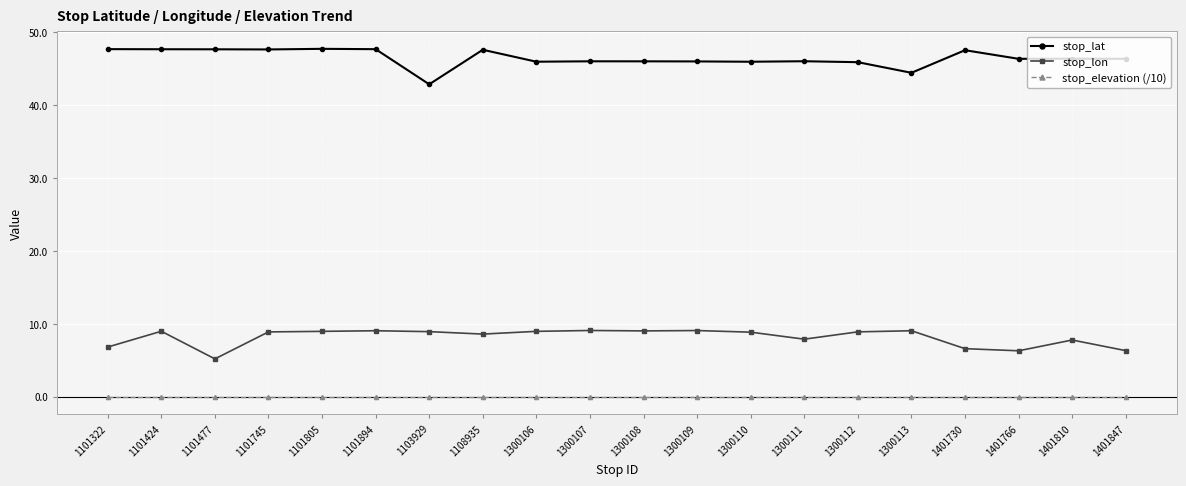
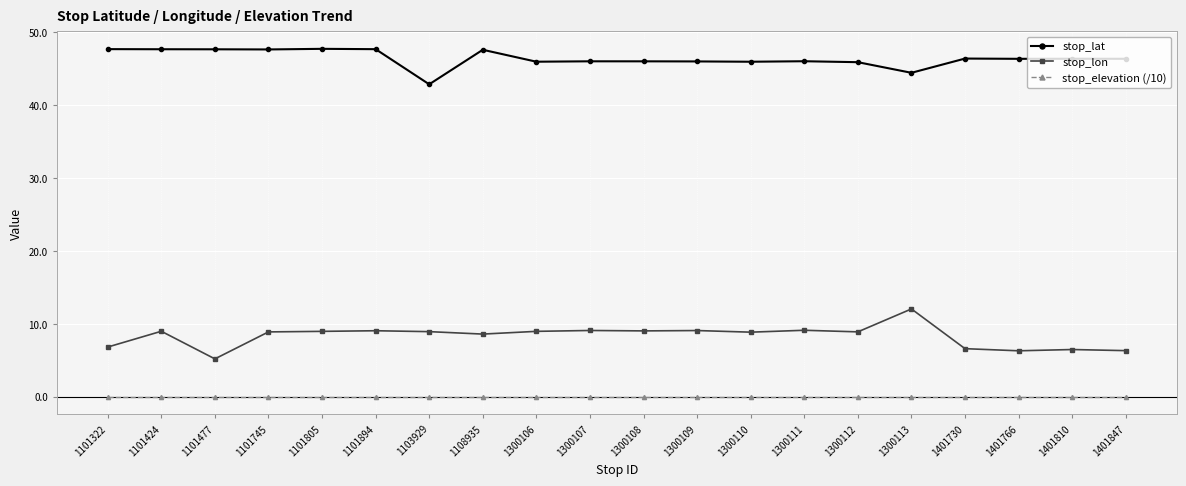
  {
    "stop_lat": {
      "1101322": 48,
      "1101424": 48,
      "1101477": 48,
      "1101745": 48,
      "1101805": 48,
      "1101894": 48,
      "1103929": 43,
      "1108935": 48,
      "1300106": 46,
      "1300107": 46,
      "1300108": 46,
      "1300109": 46,
      "1300110": 46,
      "1300111": 46,
      "1300112": 46,
      "1300113": 44,
-     "1401730": 48,
+     "1401730": 46,
      "1401766": 46
    },
    "stop_lon": {
      "1101322": 7,
      "1101424": 9,
      "1101477": 5,
      "1101745": 9,
      "1101805": 9,
      "1101894": 9,
      "1103929": 9,
      "1108935": 9,
      "1300106": 9,
      "1300107": 9,
      "1300108": 9,
      "1300109": 9,
      "1300110": 9,
-     "1300111": 8,
+     "1300111": 9,
      "1300112": 9,
-     "1300113": 9,
+     "1300113": 12,
      "1401730": 7,
      "1401766": 6,
-     "1401810": 8,
+     "1401810": 6,
      "1401847": 6
    },
    "stop_elevation (/10)": {
      "1101322": 0,
      "1101424": 0,
      "1101477": 0,
      "1101745": 0,
      "1101805": 0,
      "1101894": 0,
      "1103929": 0,
      "1108935": 0,
      "1300106": 0,
      "1300107": 0,
      "1300108": 0,
      "1300109": 0,
      "1300110": 0,
      "1300111": 0,
      "1300112": 0,
      "1300113": 0,
      "1401730": 0,
      "1401766": 0,
      "1401810": 0,
      "1401847": 0
    }
  }
